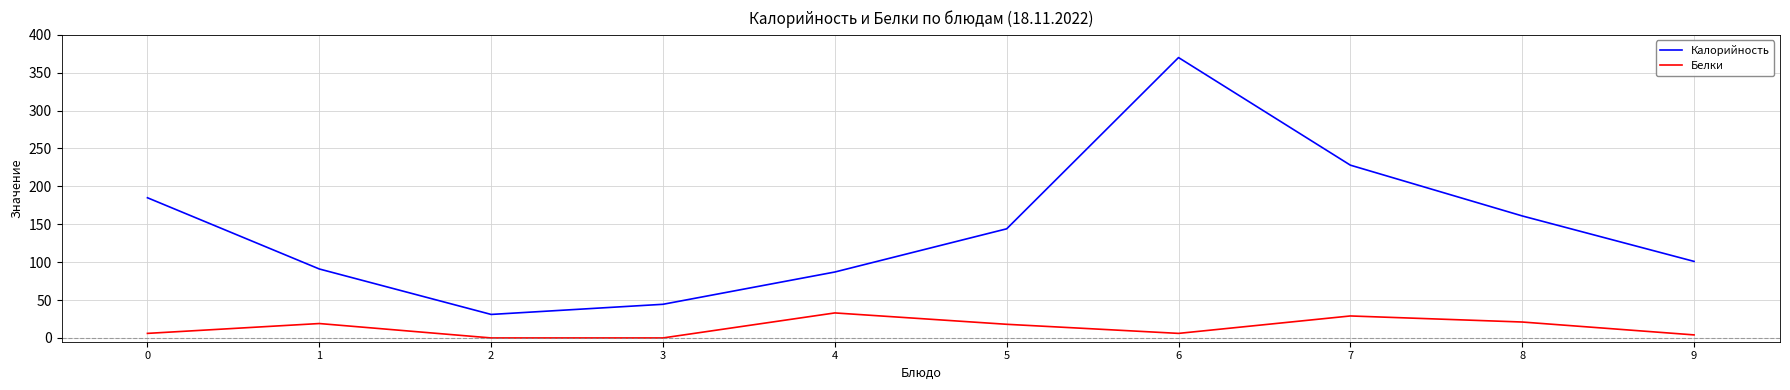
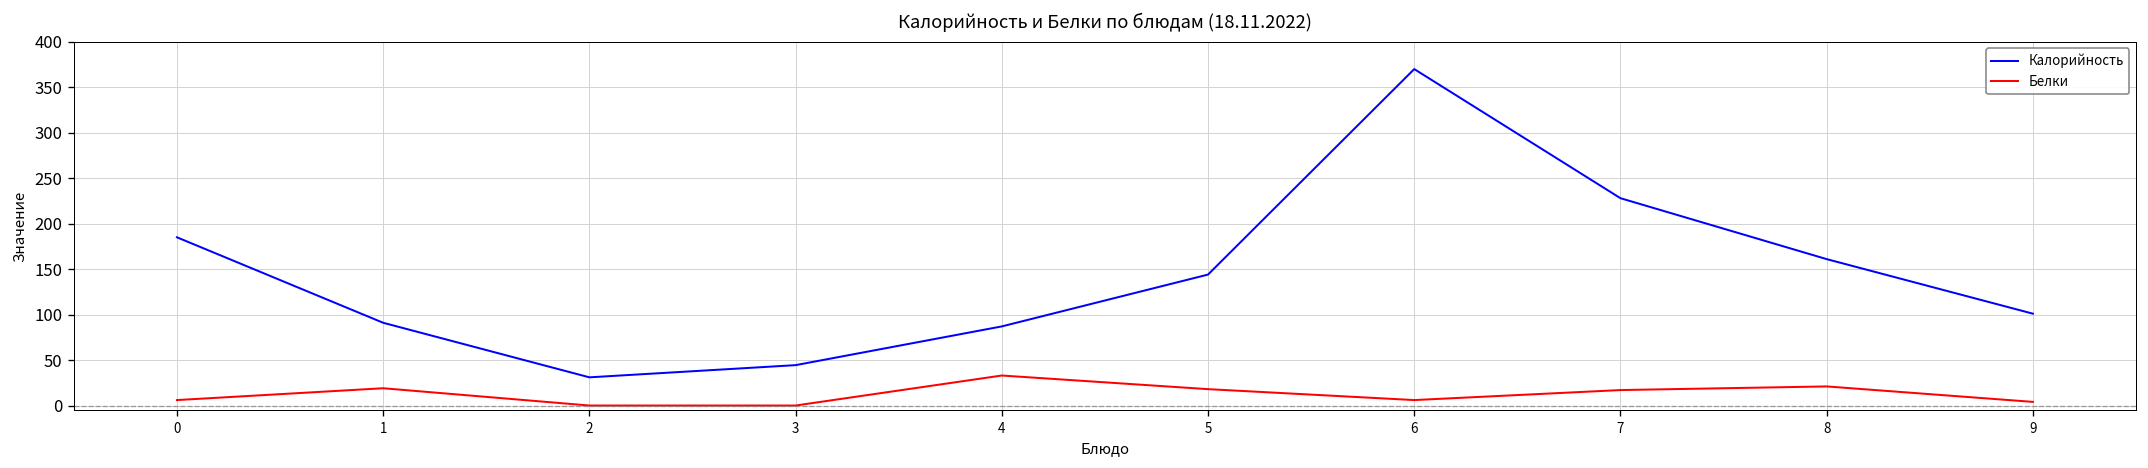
  {
    "Калорийность": {
      "0": 190,
      "1": 90,
      "2": 30,
      "3": 40,
      "4": 90,
      "5": 140,
      "6": 370,
      "7": 230,
      "8": 160,
      "9": 100
    },
    "Белки": {
      "0": 10,
      "1": 20,
      "2": 0,
      "3": 0,
      "4": 30,
      "5": 20,
      "6": 10,
-     "7": 30,
+     "7": 20,
      "8": 20,
      "9": 0
    }
  }
